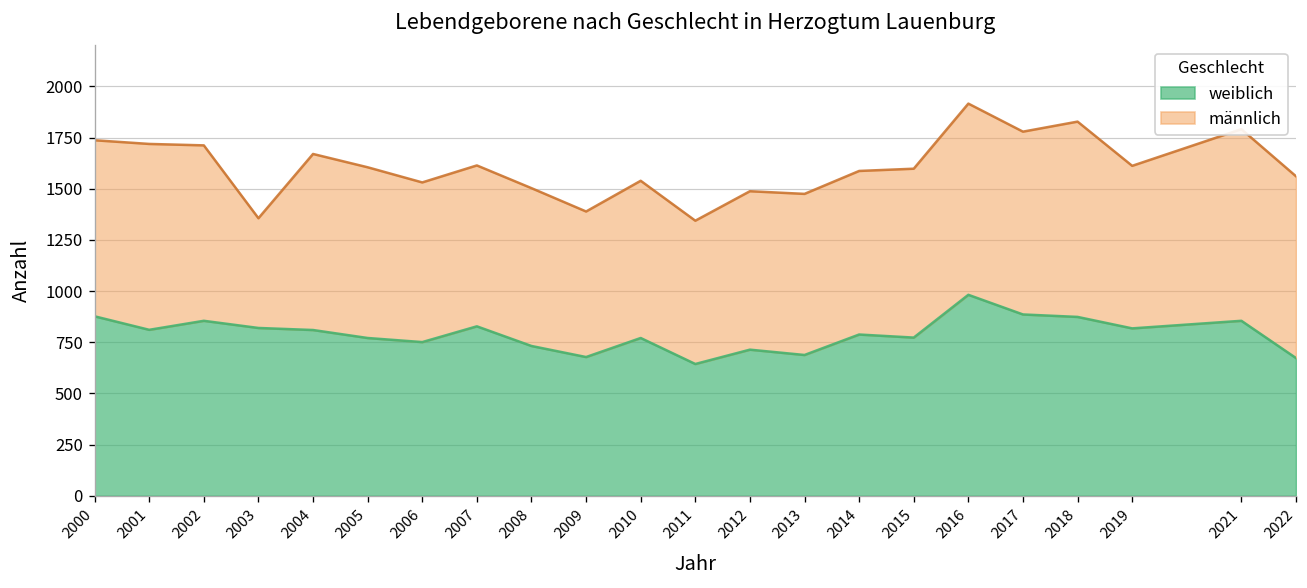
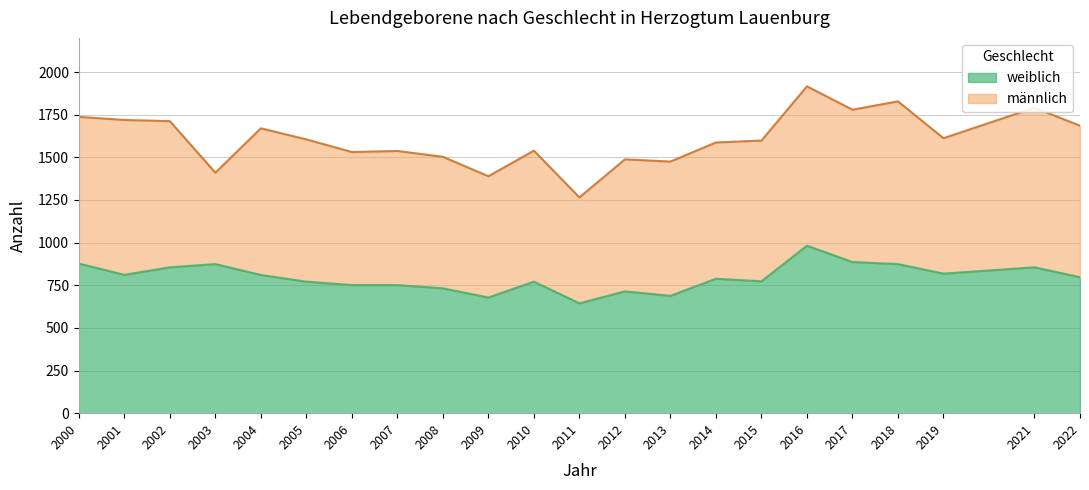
  {
    "weiblich": {
      "2000": 880,
      "2001": 810,
      "2002": 860,
-     "2003": 820,
+     "2003": 870,
      "2004": 810,
      "2005": 770,
      "2006": 750,
-     "2007": 830,
+     "2007": 750,
      "2008": 730,
      "2009": 680,
      "2010": 770,
      "2011": 640,
      "2012": 710,
      "2013": 690,
      "2014": 790,
      "2015": 770,
      "2016": 980,
      "2017": 890,
      "2018": 870,
      "2019": 820,
      "2021": 860,
-     "2022": 670
+     "2022": 800
    },
    "männlich": {
      "2000": 860,
      "2001": 910,
      "2002": 860,
      "2003": 540,
      "2004": 860,
      "2005": 830,
      "2006": 780,
      "2007": 790,
      "2008": 770,
      "2009": 710,
      "2010": 770,
-     "2011": 700,
+     "2011": 620,
      "2012": 770,
      "2013": 790,
      "2014": 800,
      "2015": 830,
      "2016": 930,
      "2017": 890,
      "2018": 950,
      "2019": 790,
      "2022": 890
    }
  }
